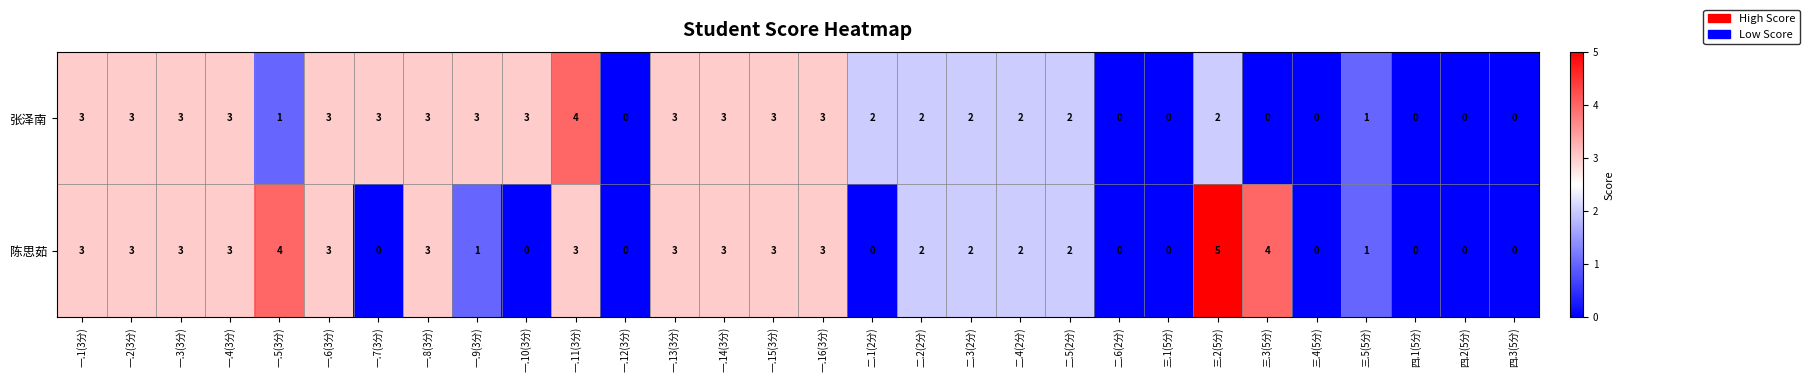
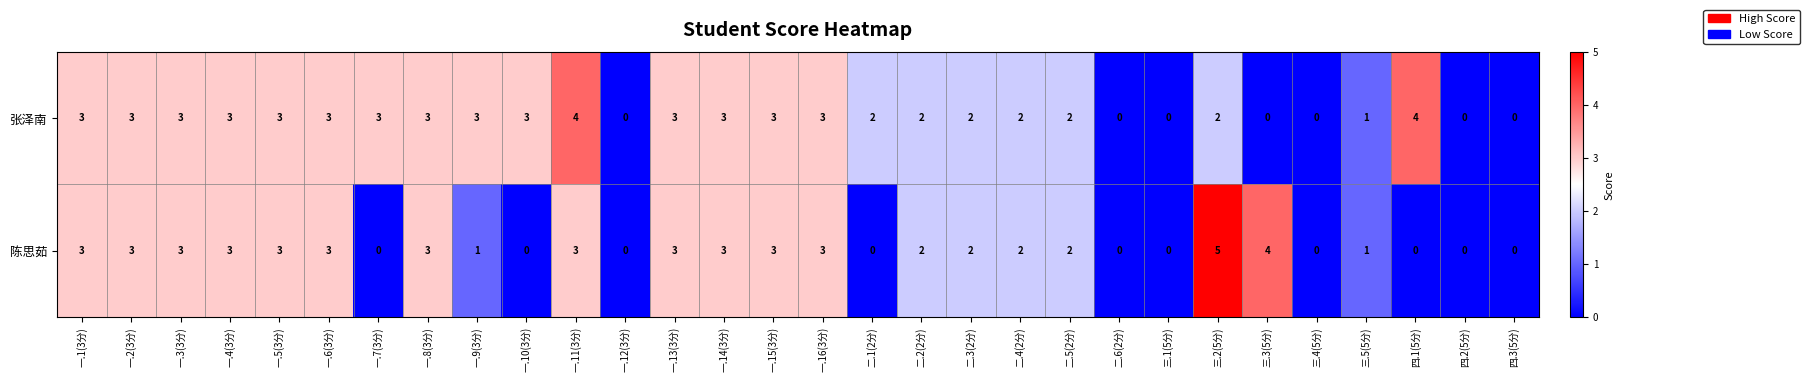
  {
    "张泽南": {
      "一.1(3分)": 3,
      "一.2(3分)": 3,
      "一.3(3分)": 3,
      "一.4(3分)": 3,
-     "一.5(3分)": 1,
+     "一.5(3分)": 3,
      "一.6(3分)": 3,
      "一.7(3分)": 3,
      "一.8(3分)": 3,
      "一.9(3分)": 3,
      "一.10(3分)": 3,
      "一.11(3分)": 4,
      "一.12(3分)": 0,
      "一.13(3分)": 3,
      "一.14(3分)": 3,
      "一.15(3分)": 3,
      "一.16(3分)": 3,
      "二.1(2分)": 2,
      "二.2(2分)": 2,
      "二.3(2分)": 2,
      "二.4(2分)": 2,
      "二.5(2分)": 2,
      "二.6(2分)": 0,
      "三.1(5分)": 0,
      "三.2(5分)": 2,
      "三.3(5分)": 0,
      "三.4(5分)": 0,
      "三.5(5分)": 1,
-     "四.1(5分)": 0,
+     "四.1(5分)": 4,
      "四.2(5分)": 0,
      "四.3(5分)": 0
    },
    "陈思茹": {
      "一.1(3分)": 3,
      "一.2(3分)": 3,
      "一.3(3分)": 3,
      "一.4(3分)": 3,
-     "一.5(3分)": 4,
+     "一.5(3分)": 3,
      "一.6(3分)": 3,
      "一.7(3分)": 0,
      "一.8(3分)": 3,
      "一.9(3分)": 1,
      "一.10(3分)": 0,
      "一.11(3分)": 3,
      "一.12(3分)": 0,
      "一.13(3分)": 3,
      "一.14(3分)": 3,
      "一.15(3分)": 3,
      "一.16(3分)": 3,
      "二.1(2分)": 0,
      "二.2(2分)": 2,
      "二.3(2分)": 2,
      "二.4(2分)": 2,
      "二.5(2分)": 2,
      "二.6(2分)": 0,
      "三.1(5分)": 0,
      "三.2(5分)": 5,
      "三.3(5分)": 4,
      "三.4(5分)": 0,
      "三.5(5分)": 1,
      "四.1(5分)": 0,
      "四.2(5分)": 0,
      "四.3(5分)": 0
    }
  }
